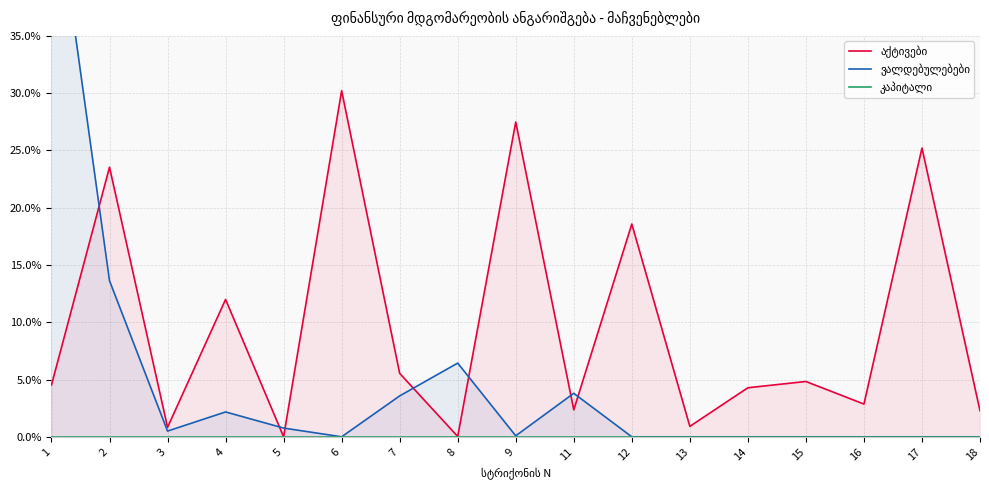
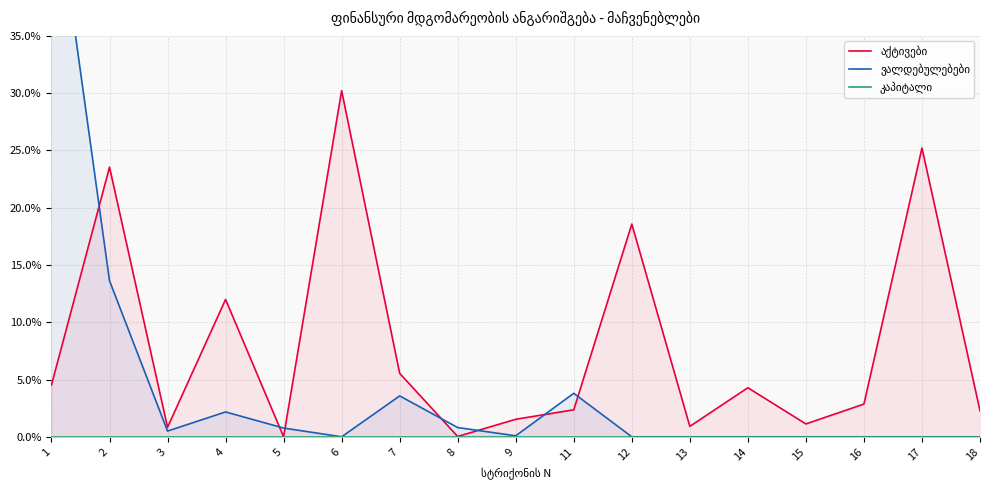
  {
    "აქტივები": {
      "1": "4.5%",
      "2": "23.5%",
      "3": "0.8%",
      "4": "12.0%",
      "6": "30.2%",
      "7": "5.5%",
-     "9": "27.5%",
+     "9": "1.5%",
      "11": "2.4%",
      "12": "18.6%",
      "13": "0.9%",
      "14": "4.3%",
-     "15": "4.8%",
+     "15": "1.1%",
      "16": "2.9%",
      "17": "25.2%",
      "18": "2.3%"
    },
    "ვალდებულებები": {
      "2": "13.6%",
      "3": "0.5%",
      "4": "2.2%",
      "5": "0.8%",
      "7": "3.6%",
-     "8": "6.4%",
+     "8": "0.8%",
      "11": "3.8%"
    },
    "კაპიტალი": {
      "1": "0.0%",
      "2": "0.0%",
      "3": "0.0%",
      "4": "0.0%",
      "7": "0.0%",
      "11": "0.0%"
    }
  }
